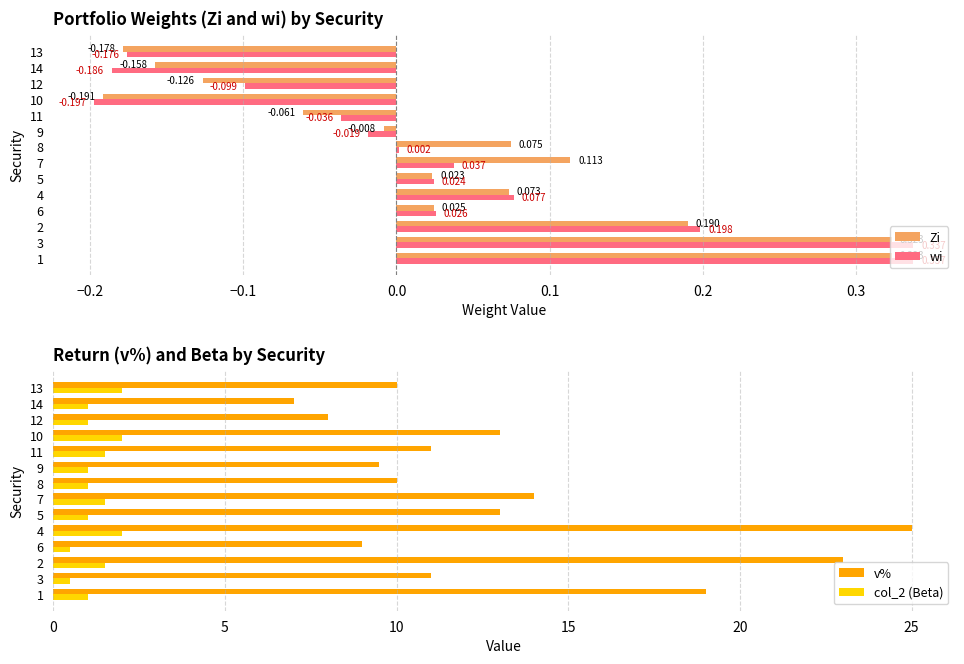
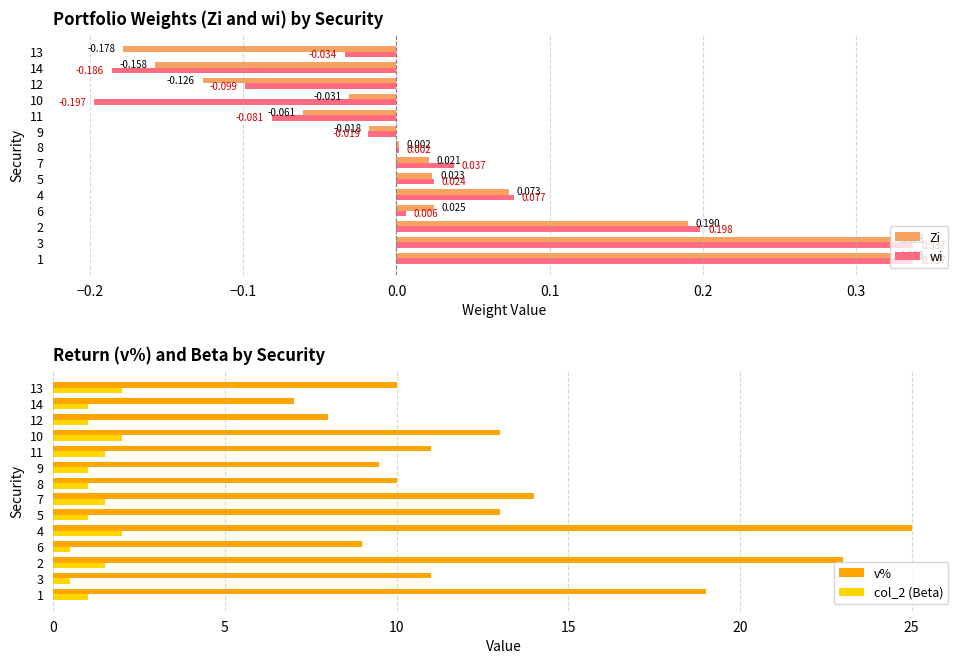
  {
    "Portfolio Weights (Zi and wi) by Security": {
      "Zi": {
        "13": -0.178,
        "14": -0.158,
        "12": -0.126,
-       "10": -0.191,
+       "10": -0.031,
        "11": -0.061,
-       "9": -0.008,
-       "8": 0.075,
-       "7": 0.113,
+       "9": -0.018,
+       "8": 0.002,
+       "7": 0.021,
        "6": 0.025
      },
      "wi": {
-       "13": -0.176,
+       "13": -0.034,
        "14": -0.186,
        "12": -0.099,
        "10": -0.197,
-       "11": -0.036,
+       "11": -0.081,
        "7": 0.037,
-       "6": 0.026
+       "6": 0.006
      }
    }
  }
